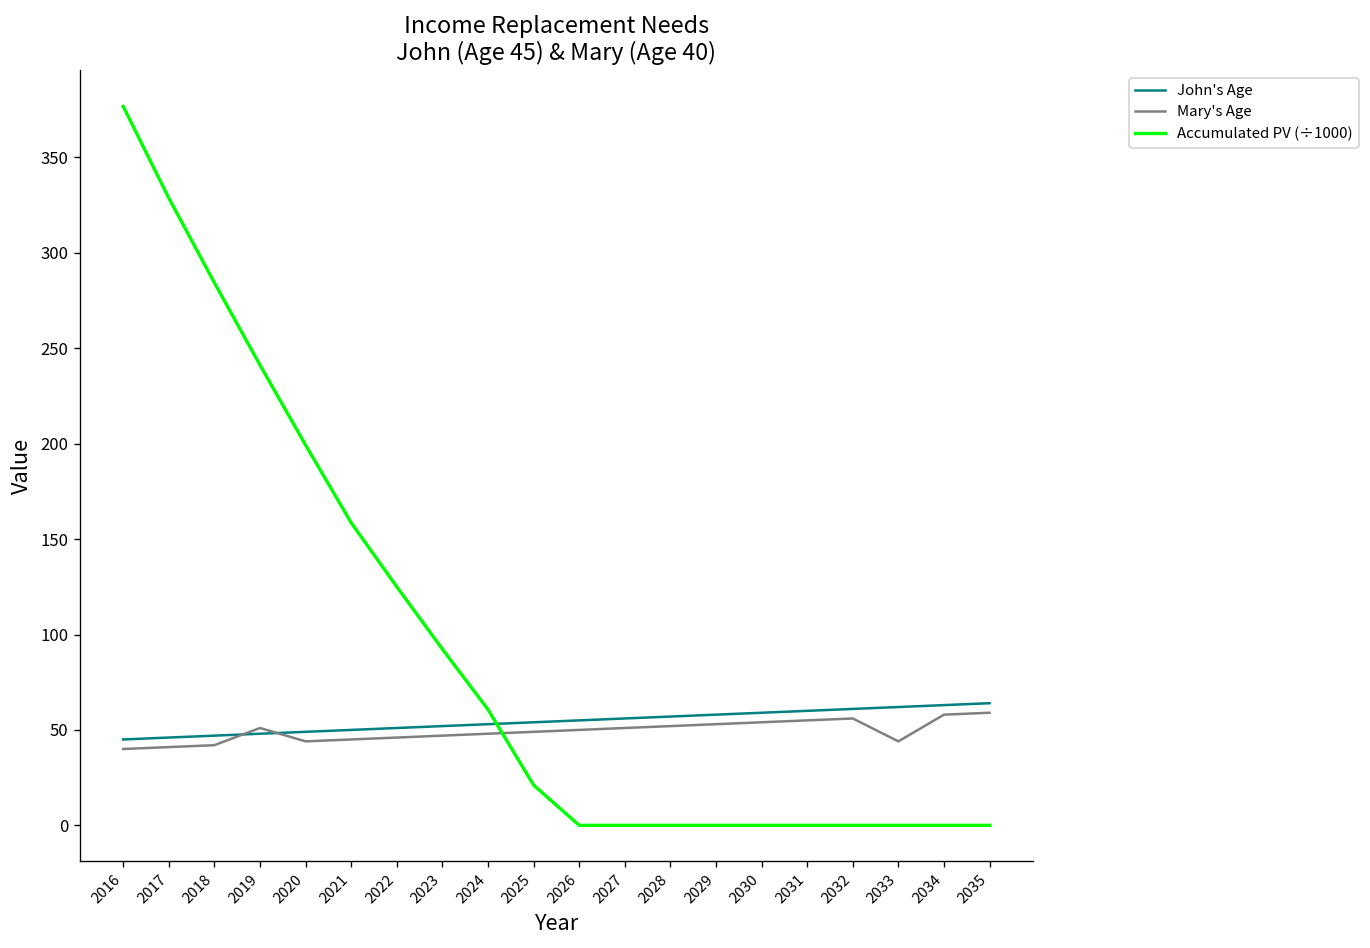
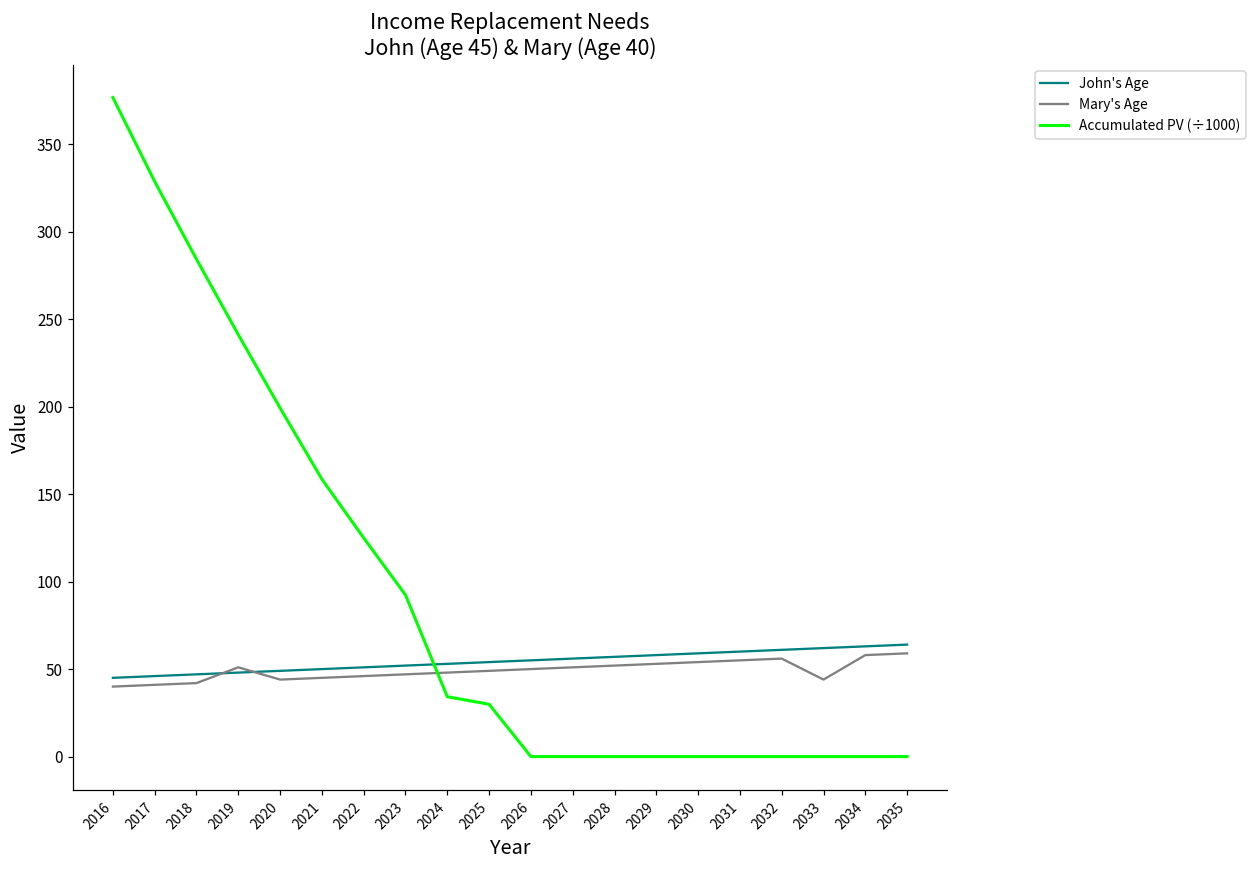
  {
    "John's Age": {
      "2016": 45,
      "2017": 46,
      "2018": 47,
      "2019": 48,
      "2020": 49,
      "2021": 50,
      "2022": 51,
      "2023": 52,
      "2024": 53,
      "2025": 54,
      "2026": 55,
      "2027": 56,
      "2028": 57,
      "2029": 58,
      "2030": 59,
      "2031": 60,
      "2032": 61,
      "2033": 62,
      "2034": 63,
      "2035": 64
    },
    "Mary's Age": {
      "2016": 40,
      "2017": 41,
      "2018": 42,
      "2019": 51,
      "2020": 44,
      "2021": 45,
      "2022": 46,
      "2023": 47,
      "2024": 48,
      "2025": 49,
      "2026": 50,
      "2027": 51,
      "2028": 52,
      "2029": 53,
      "2030": 54,
      "2031": 55,
      "2032": 56,
      "2033": 44,
      "2034": 58,
      "2035": 59
    },
    "Accumulated PV (÷1000)": {
      "2016": 377,
      "2017": 329,
      "2018": 284,
      "2019": 241,
      "2020": 199,
      "2021": 159,
      "2022": 125,
      "2023": 92,
-     "2024": 61,
-     "2025": 21,
+     "2024": 34,
+     "2025": 30,
      "2026": 0,
      "2027": 0,
      "2028": 0,
      "2029": 0,
      "2030": 0,
      "2031": 0,
      "2032": 0,
      "2033": 0,
      "2034": 0,
      "2035": 0
    }
  }
